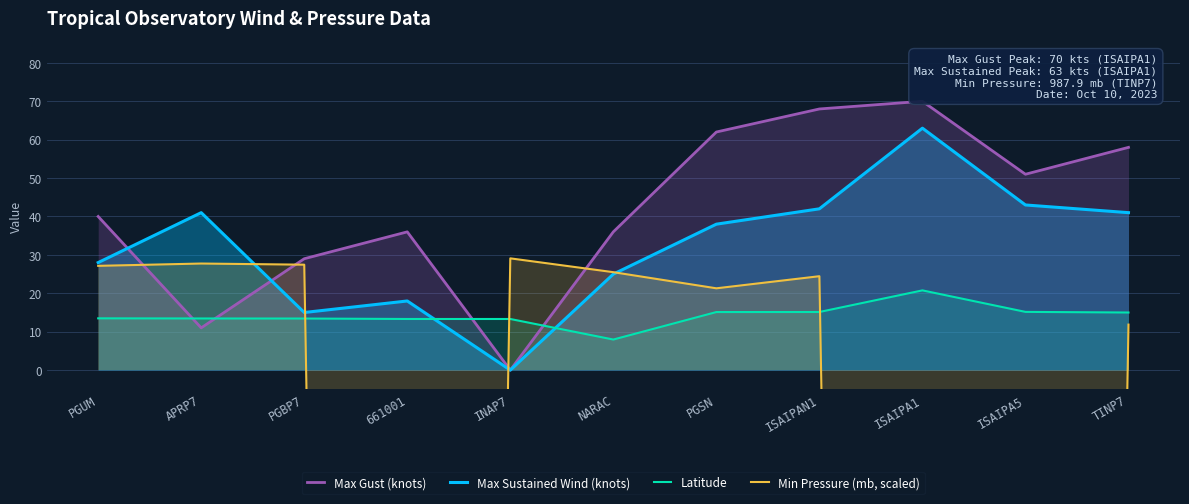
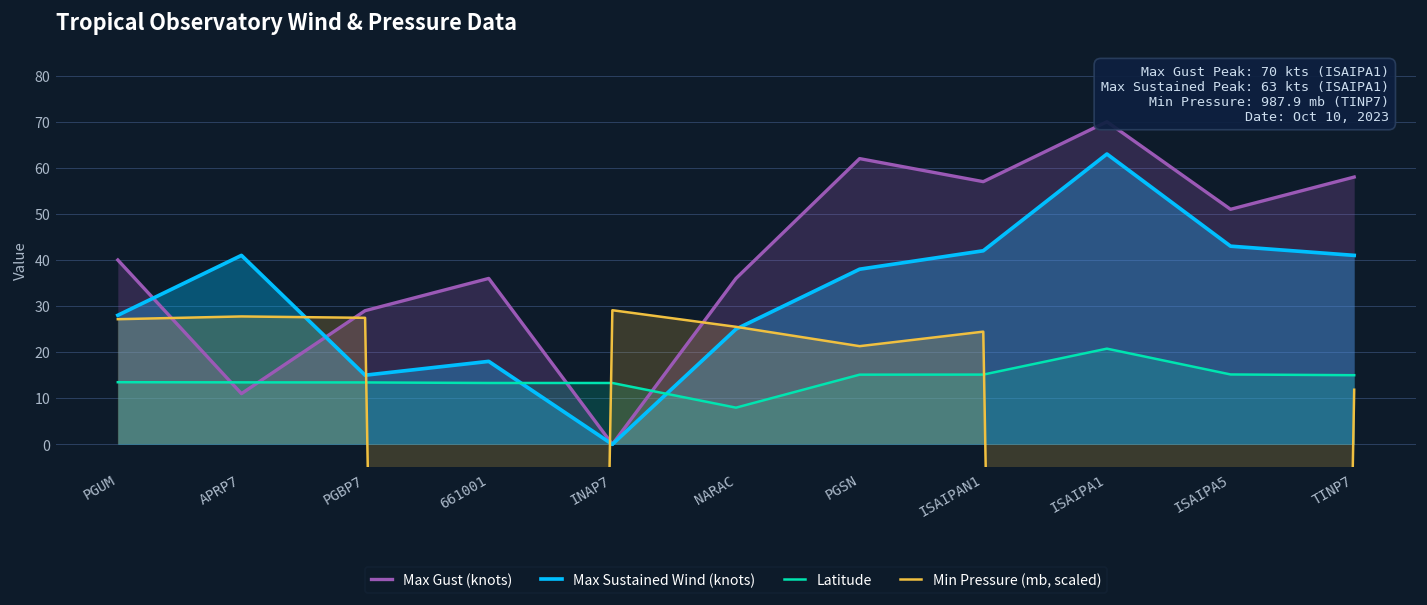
  {
    "Max Gust (knots)": {
      "PGUM": 40,
      "APRP7": 11,
      "PGBP7": 29,
      "661001": 36,
      "NARAC": 36,
      "PGSN": 62,
-     "ISAIPAN1": 68,
+     "ISAIPAN1": 57,
      "ISAIPA5": 51,
      "TINP7": 58
    },
    "Max Sustained Wind (knots)": {
      "PGUM": 28,
      "APRP7": 41,
      "PGBP7": 15,
      "661001": 18,
      "PGSN": 38,
      "ISAIPAN1": 42,
      "ISAIPA1": 63,
      "ISAIPA5": 43,
      "TINP7": 41
    },
    "Latitude": {
      "PGUM": 13,
      "APRP7": 13,
      "PGBP7": 13,
      "661001": 13,
      "INAP7": 13,
      "NARAC": 8,
      "PGSN": 15,
      "ISAIPAN1": 15,
      "ISAIPA1": 21,
      "ISAIPA5": 15,
      "TINP7": 15
    }
  }
